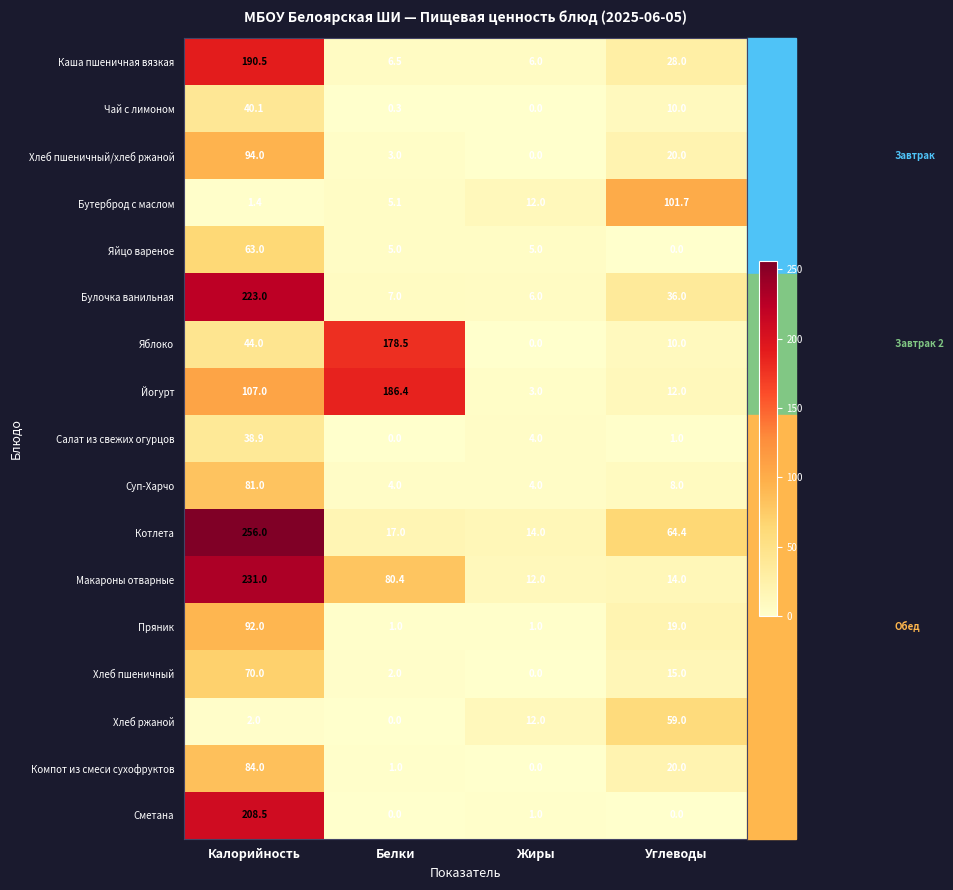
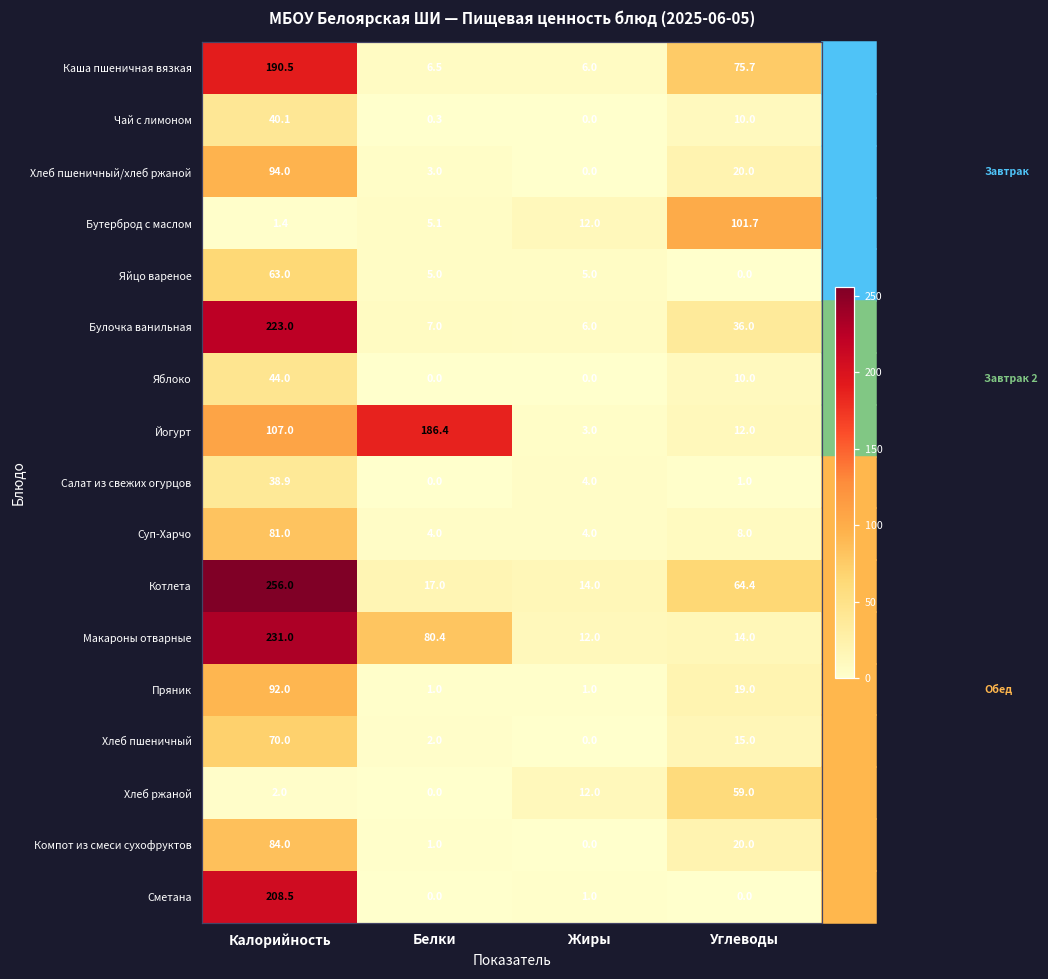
  {
    "Каша пшеничная вязкая": {
      "Калорийность": 190.5,
      "Белки": 6.5,
      "Жиры": 6.0,
-     "Углеводы": 28.0
+     "Углеводы": 75.7
    },
    "Чай с лимоном": {
      "Калорийность": 40.1,
      "Белки": 0.3,
      "Жиры": 0.0,
      "Углеводы": 10.0
    },
    "Хлеб пшеничный/хлеб ржаной": {
      "Калорийность": 94.0,
      "Белки": 3.0,
      "Жиры": 0.0,
      "Углеводы": 20.0
    },
    "Бутерброд с маслом": {
      "Калорийность": 1.4,
      "Белки": 5.1,
      "Жиры": 12.0,
      "Углеводы": 101.7
    },
    "Яйцо вареное": {
      "Калорийность": 63.0,
      "Белки": 5.0,
      "Жиры": 5.0,
      "Углеводы": 0.0
    },
    "Булочка ванильная": {
      "Калорийность": 223.0,
      "Белки": 7.0,
      "Жиры": 6.0,
      "Углеводы": 36.0
    },
    "Яблоко": {
      "Калорийность": 44.0,
-     "Белки": 178.5,
+     "Белки": 0.0,
      "Жиры": 0.0,
      "Углеводы": 10.0
    },
    "Йогурт": {
      "Калорийность": 107.0,
      "Белки": 186.4,
      "Жиры": 3.0,
      "Углеводы": 12.0
    },
    "Салат из свежих огурцов": {
      "Калорийность": 38.9,
      "Белки": 0.0,
      "Жиры": 4.0,
      "Углеводы": 1.0
    },
    "Суп-Харчо": {
      "Калорийность": 81.0,
      "Белки": 4.0,
      "Жиры": 4.0,
      "Углеводы": 8.0
    },
    "Котлета": {
      "Калорийность": 256.0,
      "Белки": 17.0,
      "Жиры": 14.0,
      "Углеводы": 64.4
    },
    "Макароны отварные": {
      "Калорийность": 231.0,
      "Белки": 80.4,
      "Жиры": 12.0,
      "Углеводы": 14.0
    },
    "Пряник": {
      "Калорийность": 92.0,
      "Белки": 1.0,
      "Жиры": 1.0,
      "Углеводы": 19.0
    },
    "Хлеб пшеничный": {
      "Калорийность": 70.0,
      "Белки": 2.0,
      "Жиры": 0.0,
      "Углеводы": 15.0
    },
    "Хлеб ржаной": {
      "Калорийность": 2.0,
      "Белки": 0.0,
      "Жиры": 12.0,
      "Углеводы": 59.0
    },
    "Компот из смеси сухофруктов": {
      "Калорийность": 84.0,
      "Белки": 1.0,
      "Жиры": 0.0,
      "Углеводы": 20.0
    },
    "Сметана": {
      "Калорийность": 208.5,
      "Белки": 0.0,
      "Жиры": 1.0,
      "Углеводы": 0.0
    }
  }
